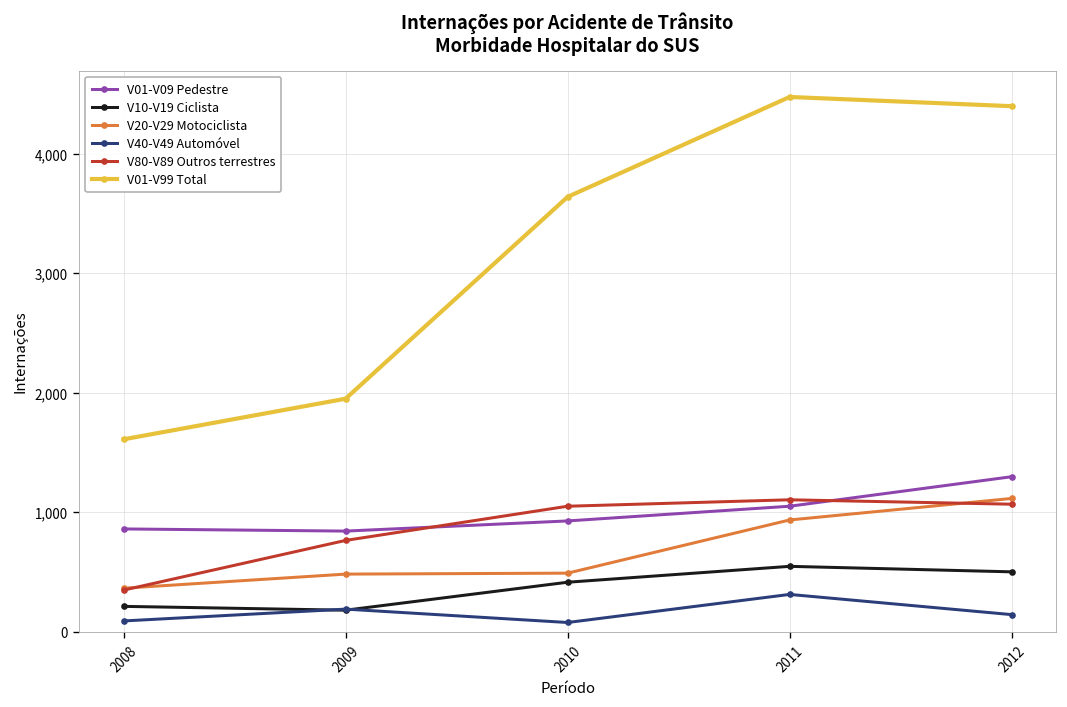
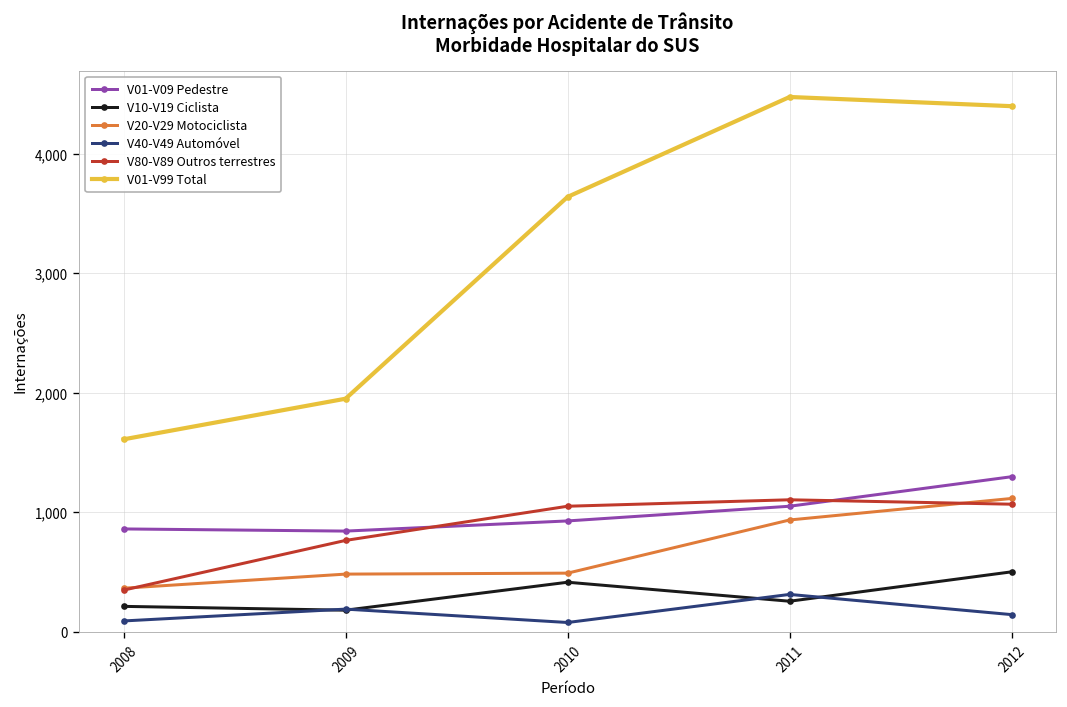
  {
    "V01-V09 Pedestre": {
      "2008": "900",
      "2009": "800",
      "2010": "900",
      "2011": "1,000",
      "2012": "1,300"
    },
    "V10-V19 Ciclista": {
      "2008": "200",
      "2010": "400",
-     "2011": "500",
+     "2011": "300",
      "2012": "500"
    },
    "V20-V29 Motociclista": {
      "2009": "500",
      "2010": "500",
      "2011": "900",
      "2012": "1,100"
    },
    "V40-V49 Automóvel": {
      "2008": "100",
      "2010": "100",
      "2011": "300",
      "2012": "100"
    },
    "V80-V89 Outros terrestres": {
      "2009": "800",
      "2010": "1,000",
      "2011": "1,100",
      "2012": "1,100"
    },
    "V01-V99 Total": {
      "2008": "1,600",
      "2009": "1,900",
      "2010": "3,600",
      "2011": "4,500",
      "2012": "4,400"
    }
  }
